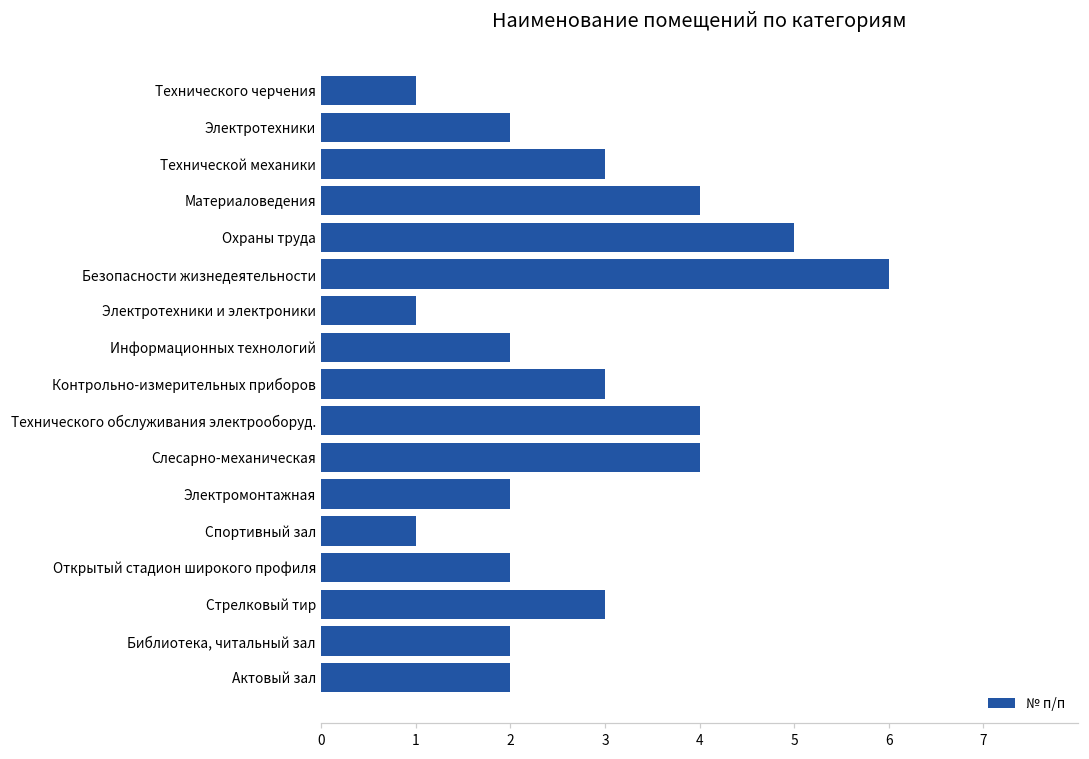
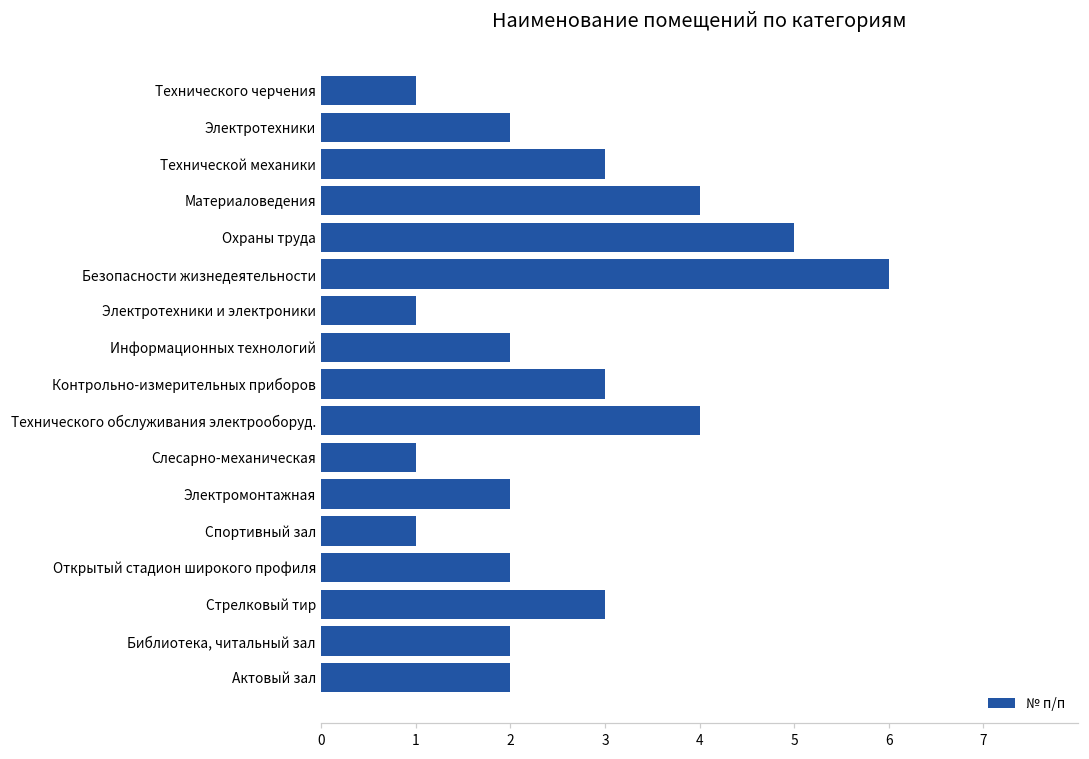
  {
    "Технического черчения": 1,
    "Электротехники": 2,
    "Технической механики": 3,
    "Материаловедения": 4,
    "Охраны труда": 5,
    "Безопасности жизнедеятельности": 6,
    "Электротехники и электроники": 1,
    "Информационных технологий": 2,
    "Контрольно-измерительных приборов": 3,
    "Технического обслуживания электрооборуд.": 4,
-   "Слесарно-механическая": 4,
+   "Слесарно-механическая": 1,
    "Электромонтажная": 2,
    "Спортивный зал": 1,
    "Открытый стадион широкого профиля": 2,
    "Стрелковый тир": 3,
    "Библиотека, читальный зал": 2,
    "Актовый зал": 2
  }
